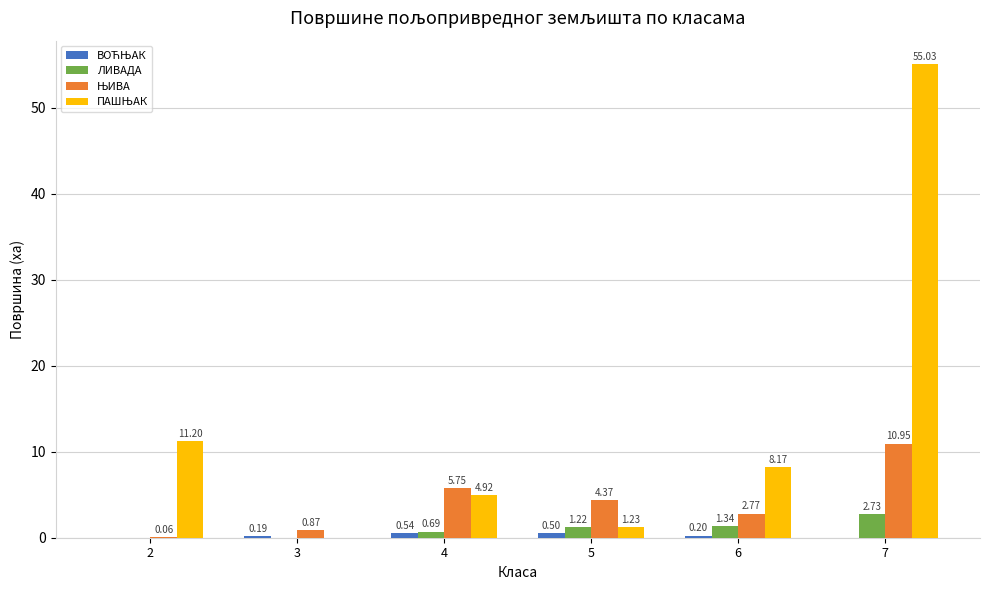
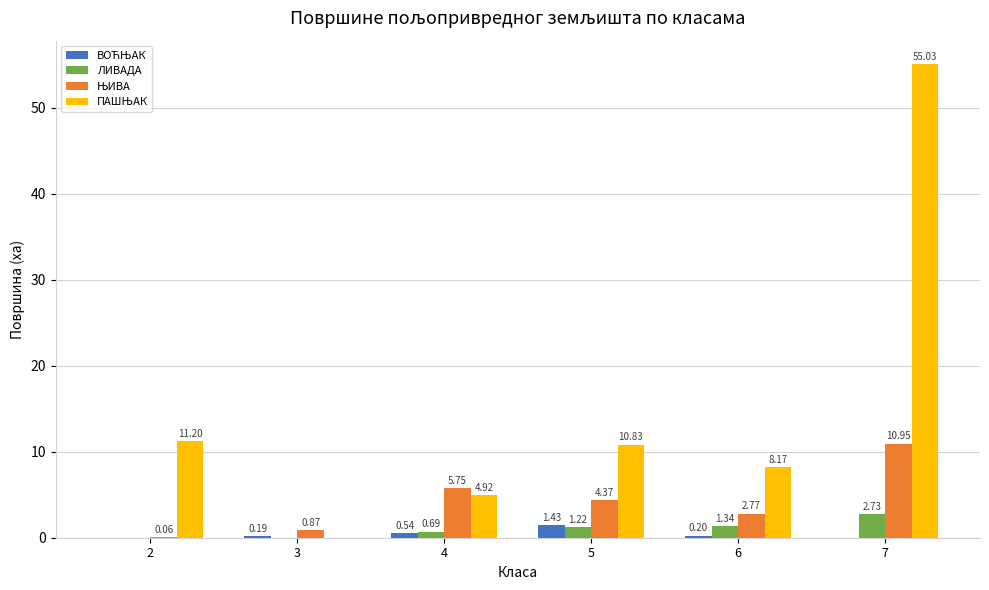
  {
    "ВОЋЊАК": {
      "3": 0.19,
      "4": 0.54,
-     "5": 0.50,
+     "5": 1.43,
      "6": 0.20
    },
    "ЛИВАДА": {
      "4": 0.69,
      "5": 1.22,
      "6": 1.34,
      "7": 2.73
    },
    "ЊИВА": {
      "2": 0.06,
      "3": 0.87,
      "4": 5.75,
      "5": 4.37,
      "6": 2.77,
      "7": 10.95
    },
    "ПАШЊАК": {
      "2": 11.20,
      "4": 4.92,
-     "5": 1.23,
+     "5": 10.83,
      "6": 8.17,
      "7": 55.03
    }
  }
